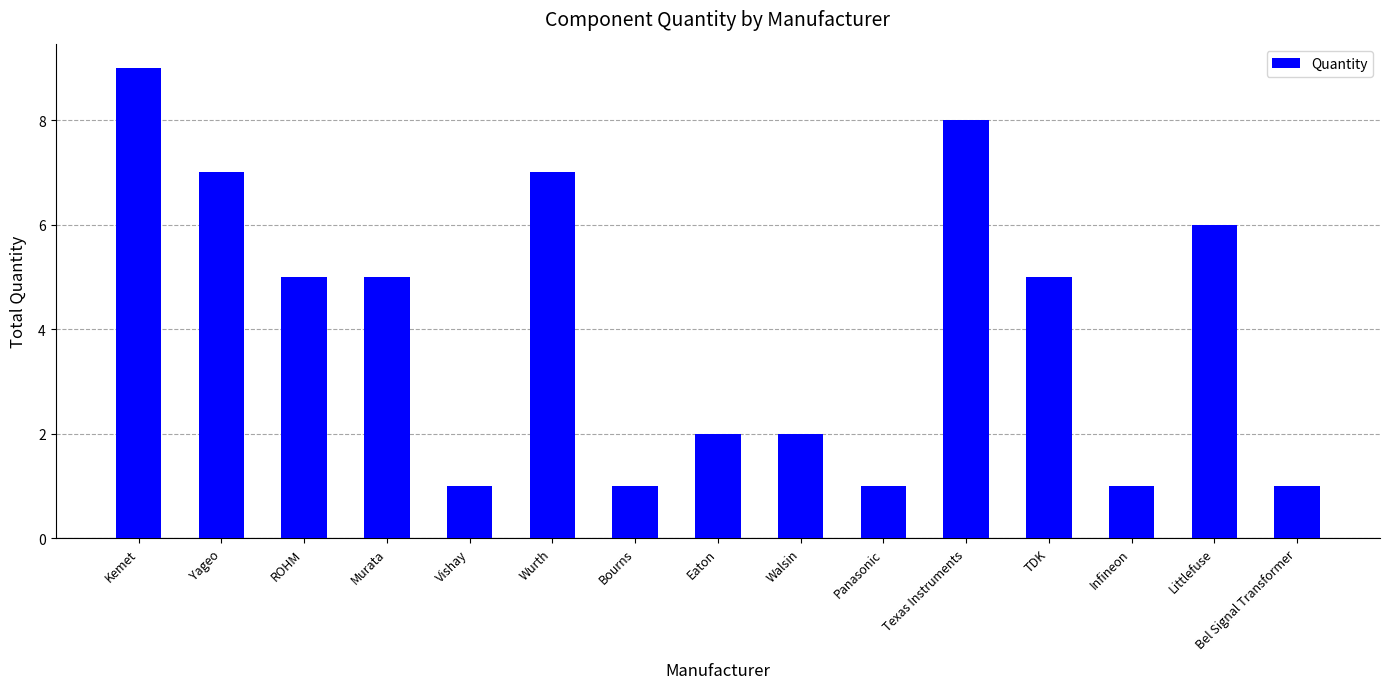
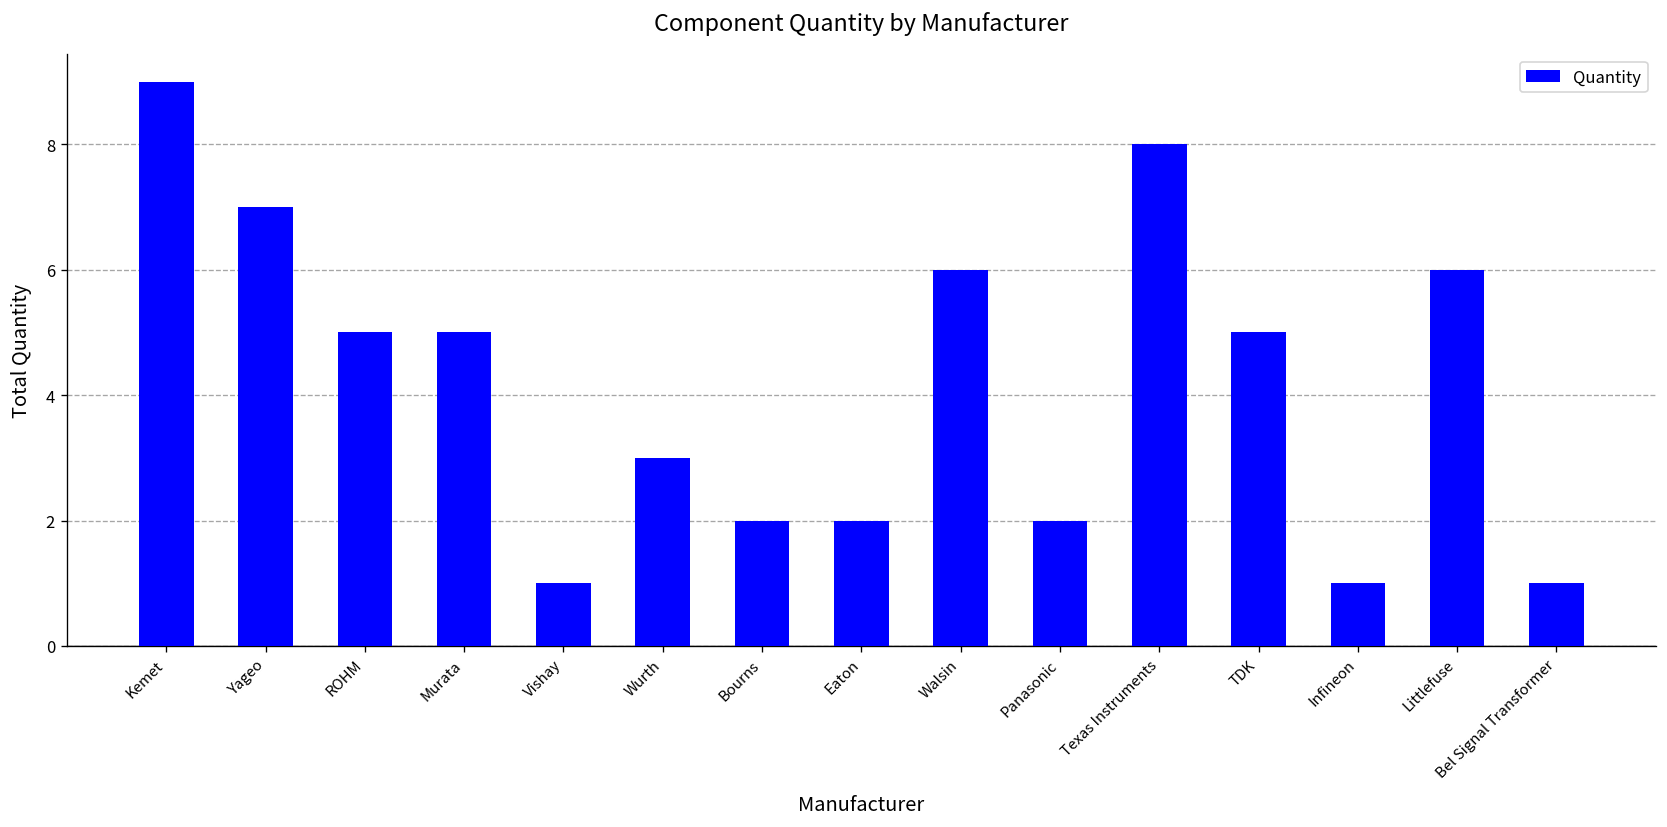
  {
    "Kemet": 9,
    "Yageo": 7,
    "ROHM": 5,
    "Murata": 5,
    "Vishay": 1,
-   "Wurth": 7,
-   "Bourns": 1,
+   "Wurth": 3,
+   "Bourns": 2,
    "Eaton": 2,
-   "Walsin": 2,
-   "Panasonic": 1,
+   "Walsin": 6,
+   "Panasonic": 2,
    "Texas Instruments": 8,
    "TDK": 5,
    "Infineon": 1,
    "Littlefuse": 6,
    "Bel Signal Transformer": 1
  }
